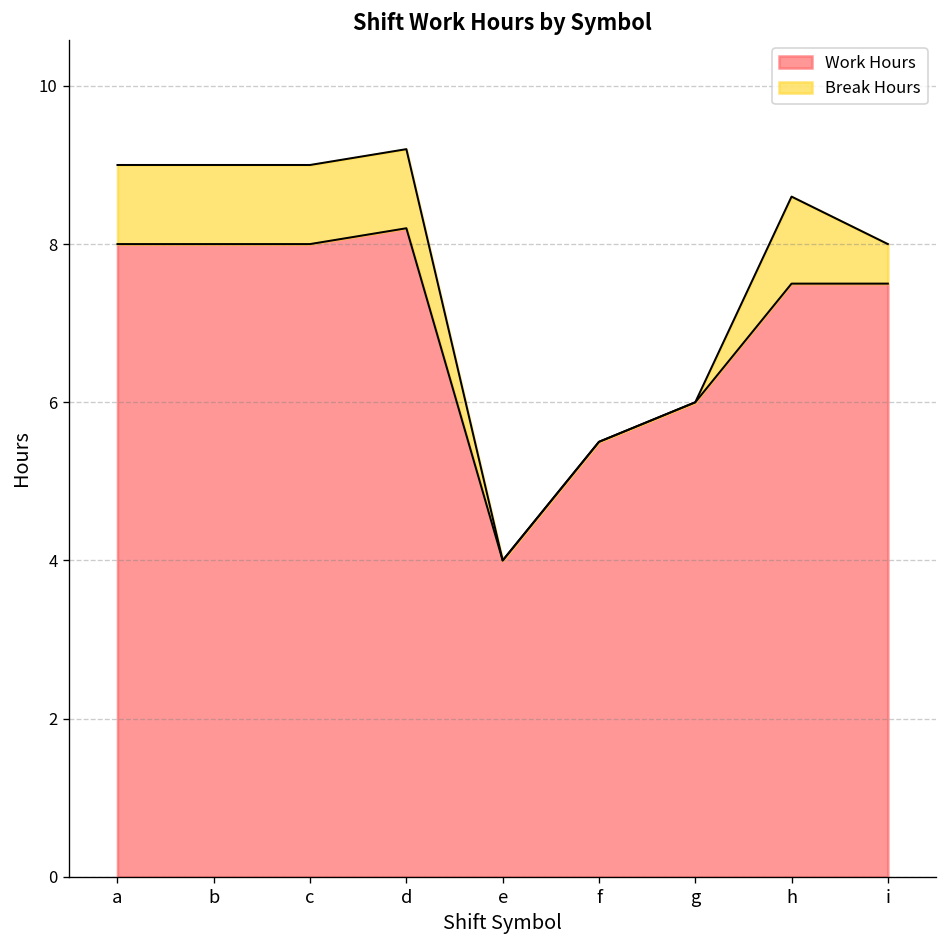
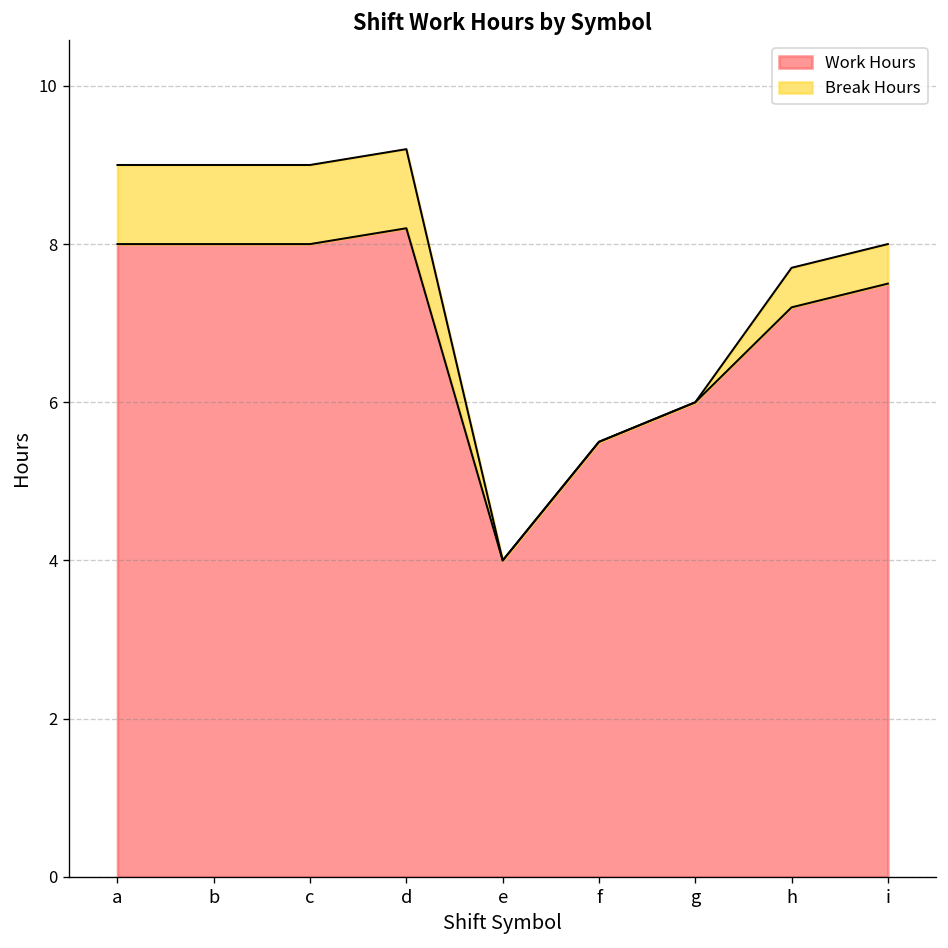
  {
    "Work Hours": {
      "a": 8.0,
      "b": 8.0,
      "c": 8.0,
      "d": 8.2,
-     "h": 7.5,
+     "h": 7.2,
      "i": 7.5
    },
    "Break Hours": {
      "a": 1.0,
      "b": 1.0,
      "c": 1.0,
      "d": 1.0,
-     "h": 1.1,
+     "h": 0.5,
      "i": 0.5
    }
  }
